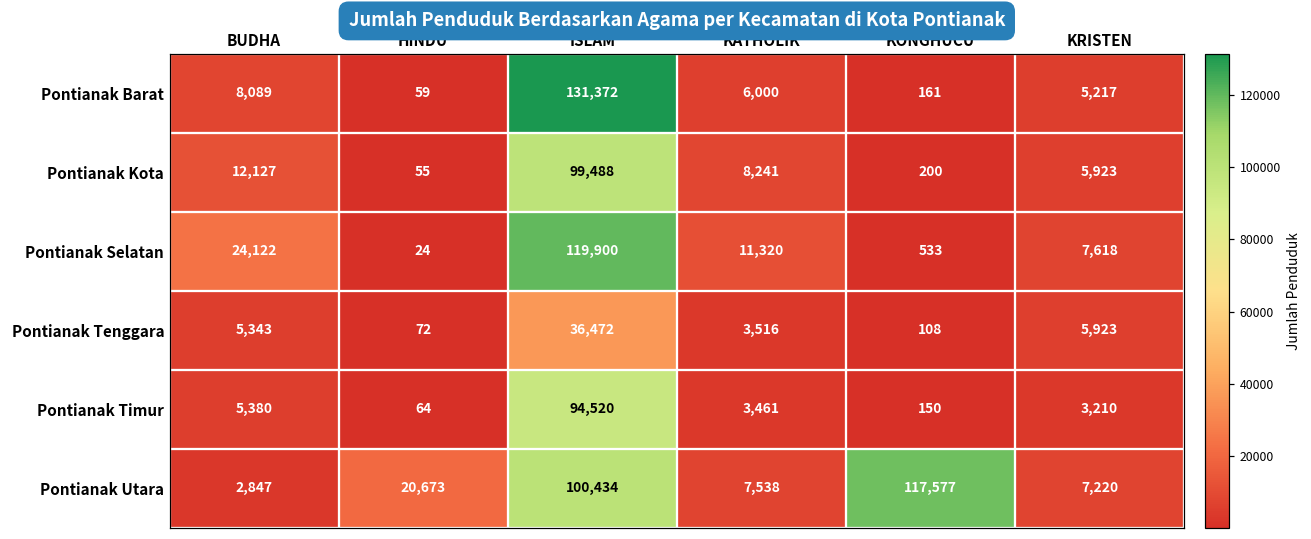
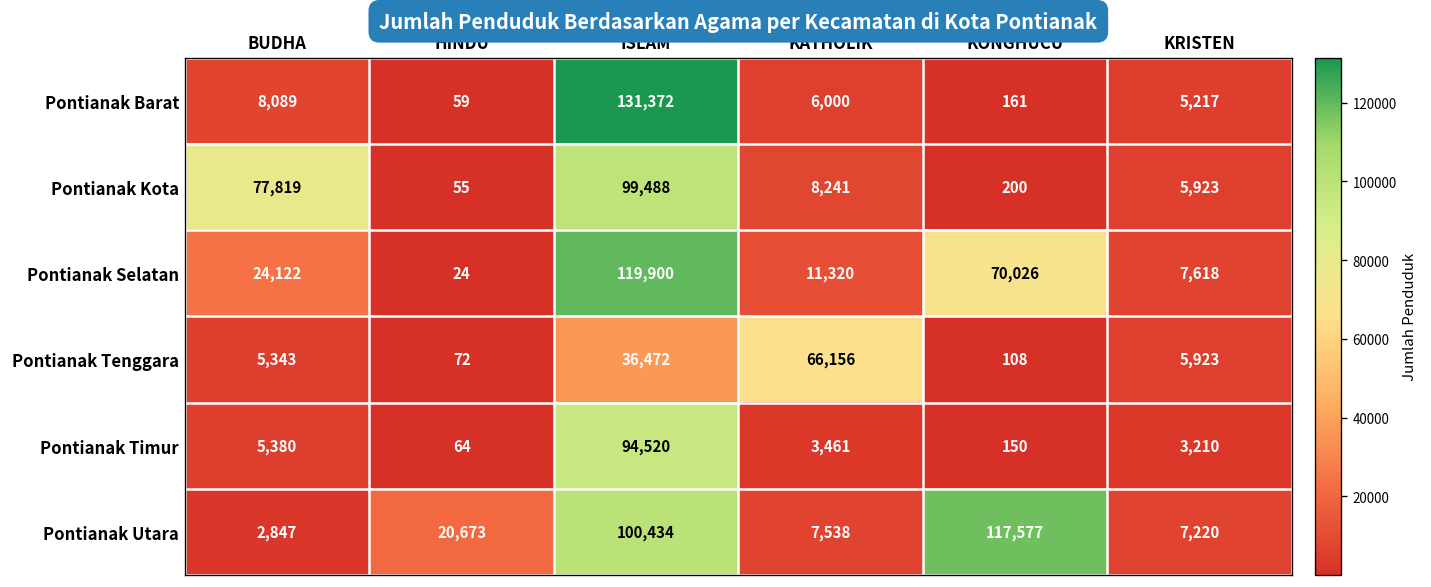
  {
    "Pontianak Barat": {
      "BUDHA": "8,089",
      "HINDU": "59",
      "ISLAM": "131,372",
      "KATHOLIK": "6,000",
      "KONGHUCU": "161",
      "KRISTEN": "5,217"
    },
    "Pontianak Kota": {
-     "BUDHA": "12,127",
+     "BUDHA": "77,819",
      "HINDU": "55",
      "ISLAM": "99,488",
      "KATHOLIK": "8,241",
      "KONGHUCU": "200",
      "KRISTEN": "5,923"
    },
    "Pontianak Selatan": {
      "BUDHA": "24,122",
      "HINDU": "24",
      "ISLAM": "119,900",
      "KATHOLIK": "11,320",
-     "KONGHUCU": "533",
+     "KONGHUCU": "70,026",
      "KRISTEN": "7,618"
    },
    "Pontianak Tenggara": {
      "BUDHA": "5,343",
      "HINDU": "72",
      "ISLAM": "36,472",
-     "KATHOLIK": "3,516",
+     "KATHOLIK": "66,156",
      "KONGHUCU": "108",
      "KRISTEN": "5,923"
    },
    "Pontianak Timur": {
      "BUDHA": "5,380",
      "HINDU": "64",
      "ISLAM": "94,520",
      "KATHOLIK": "3,461",
      "KONGHUCU": "150",
      "KRISTEN": "3,210"
    },
    "Pontianak Utara": {
      "BUDHA": "2,847",
      "HINDU": "20,673",
      "ISLAM": "100,434",
      "KATHOLIK": "7,538",
      "KONGHUCU": "117,577",
      "KRISTEN": "7,220"
    }
  }
